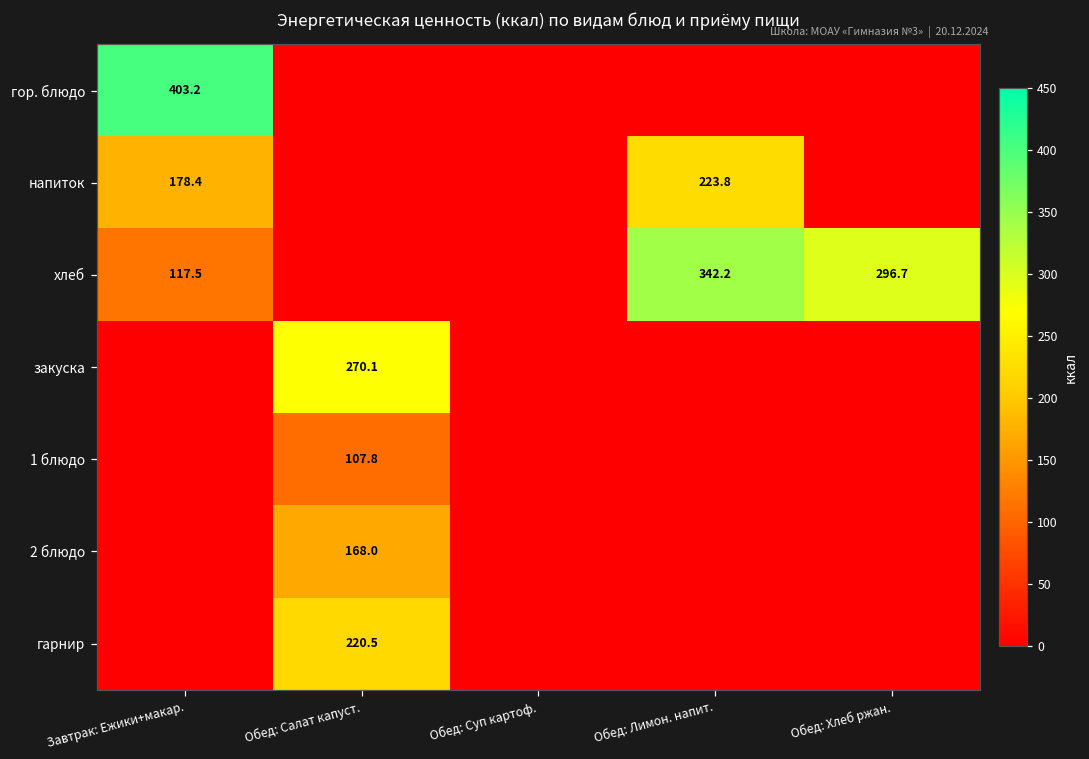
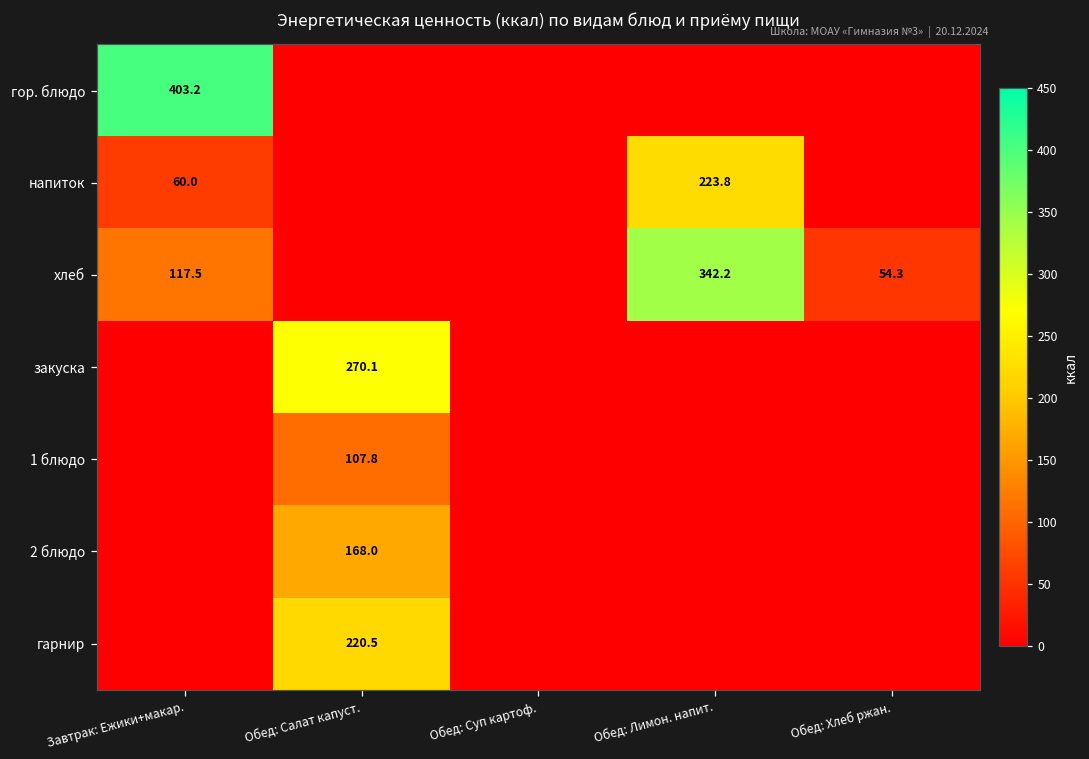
  {
    "гор. блюдо": {
      "Завтрак: Ежики+макар.": 403.2
    },
    "напиток": {
-     "Завтрак: Ежики+макар.": 178.4,
+     "Завтрак: Ежики+макар.": 60.0,
      "Обед: Лимон. напит.": 223.8
    },
    "хлеб": {
      "Завтрак: Ежики+макар.": 117.5,
      "Обед: Лимон. напит.": 342.2,
-     "Обед: Хлеб ржан.": 296.7
+     "Обед: Хлеб ржан.": 54.3
    },
    "закуска": {
      "Обед: Салат капуст.": 270.1
    },
    "1 блюдо": {
      "Обед: Салат капуст.": 107.8
    },
    "2 блюдо": {
      "Обед: Салат капуст.": 168.0
    },
    "гарнир": {
      "Обед: Салат капуст.": 220.5
    }
  }
